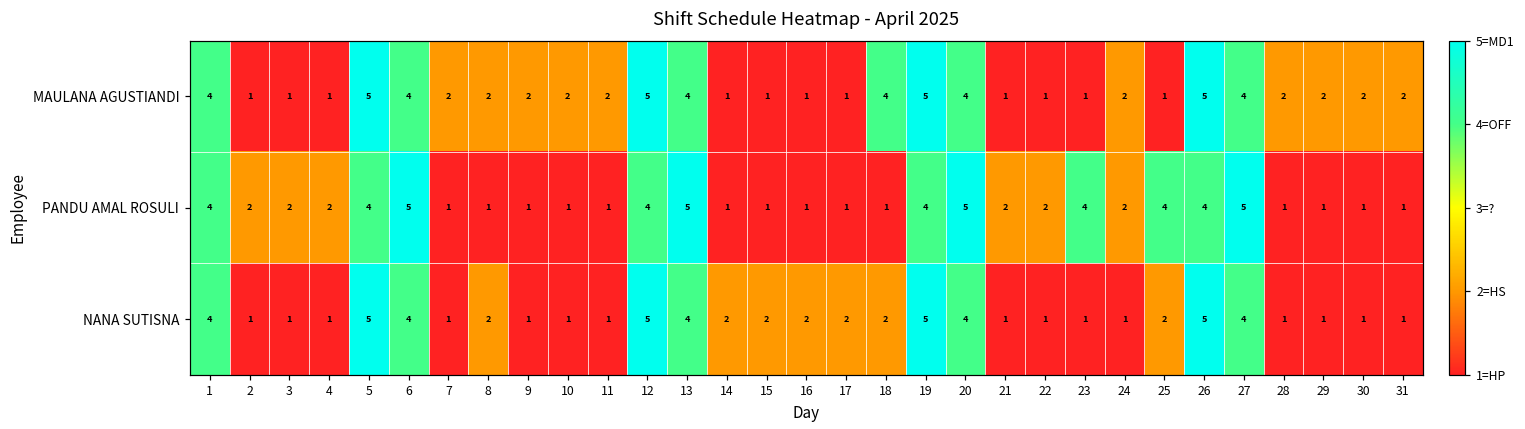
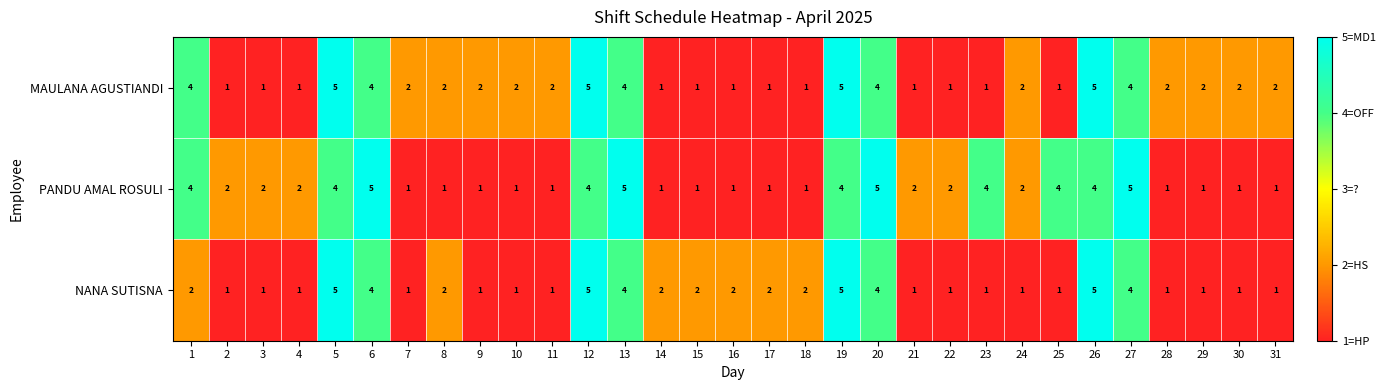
  {
    "MAULANA AGUSTIANDI": {
      "1": 4,
      "2": 1,
      "3": 1,
      "4": 1,
      "5": 5,
      "6": 4,
      "7": 2,
      "8": 2,
      "9": 2,
      "10": 2,
      "11": 2,
      "12": 5,
      "13": 4,
      "14": 1,
      "15": 1,
      "16": 1,
      "17": 1,
-     "18": 4,
+     "18": 1,
      "19": 5,
      "20": 4,
      "21": 1,
      "22": 1,
      "23": 1,
      "24": 2,
      "25": 1,
      "26": 5,
      "27": 4,
      "28": 2,
      "29": 2,
      "30": 2,
      "31": 2
    },
    "PANDU AMAL ROSULI": {
      "1": 4,
      "2": 2,
      "3": 2,
      "4": 2,
      "5": 4,
      "6": 5,
      "7": 1,
      "8": 1,
      "9": 1,
      "10": 1,
      "11": 1,
      "12": 4,
      "13": 5,
      "14": 1,
      "15": 1,
      "16": 1,
      "17": 1,
      "18": 1,
      "19": 4,
      "20": 5,
      "21": 2,
      "22": 2,
      "23": 4,
      "24": 2,
      "25": 4,
      "26": 4,
      "27": 5,
      "28": 1,
      "29": 1,
      "30": 1,
      "31": 1
    },
    "NANA SUTISNA": {
-     "1": 4,
+     "1": 2,
      "2": 1,
      "3": 1,
      "4": 1,
      "5": 5,
      "6": 4,
      "7": 1,
      "8": 2,
      "9": 1,
      "10": 1,
      "11": 1,
      "12": 5,
      "13": 4,
      "14": 2,
      "15": 2,
      "16": 2,
      "17": 2,
      "18": 2,
      "19": 5,
      "20": 4,
      "21": 1,
      "22": 1,
      "23": 1,
      "24": 1,
-     "25": 2,
+     "25": 1,
      "26": 5,
      "27": 4,
      "28": 1,
      "29": 1,
      "30": 1,
      "31": 1
    }
  }
